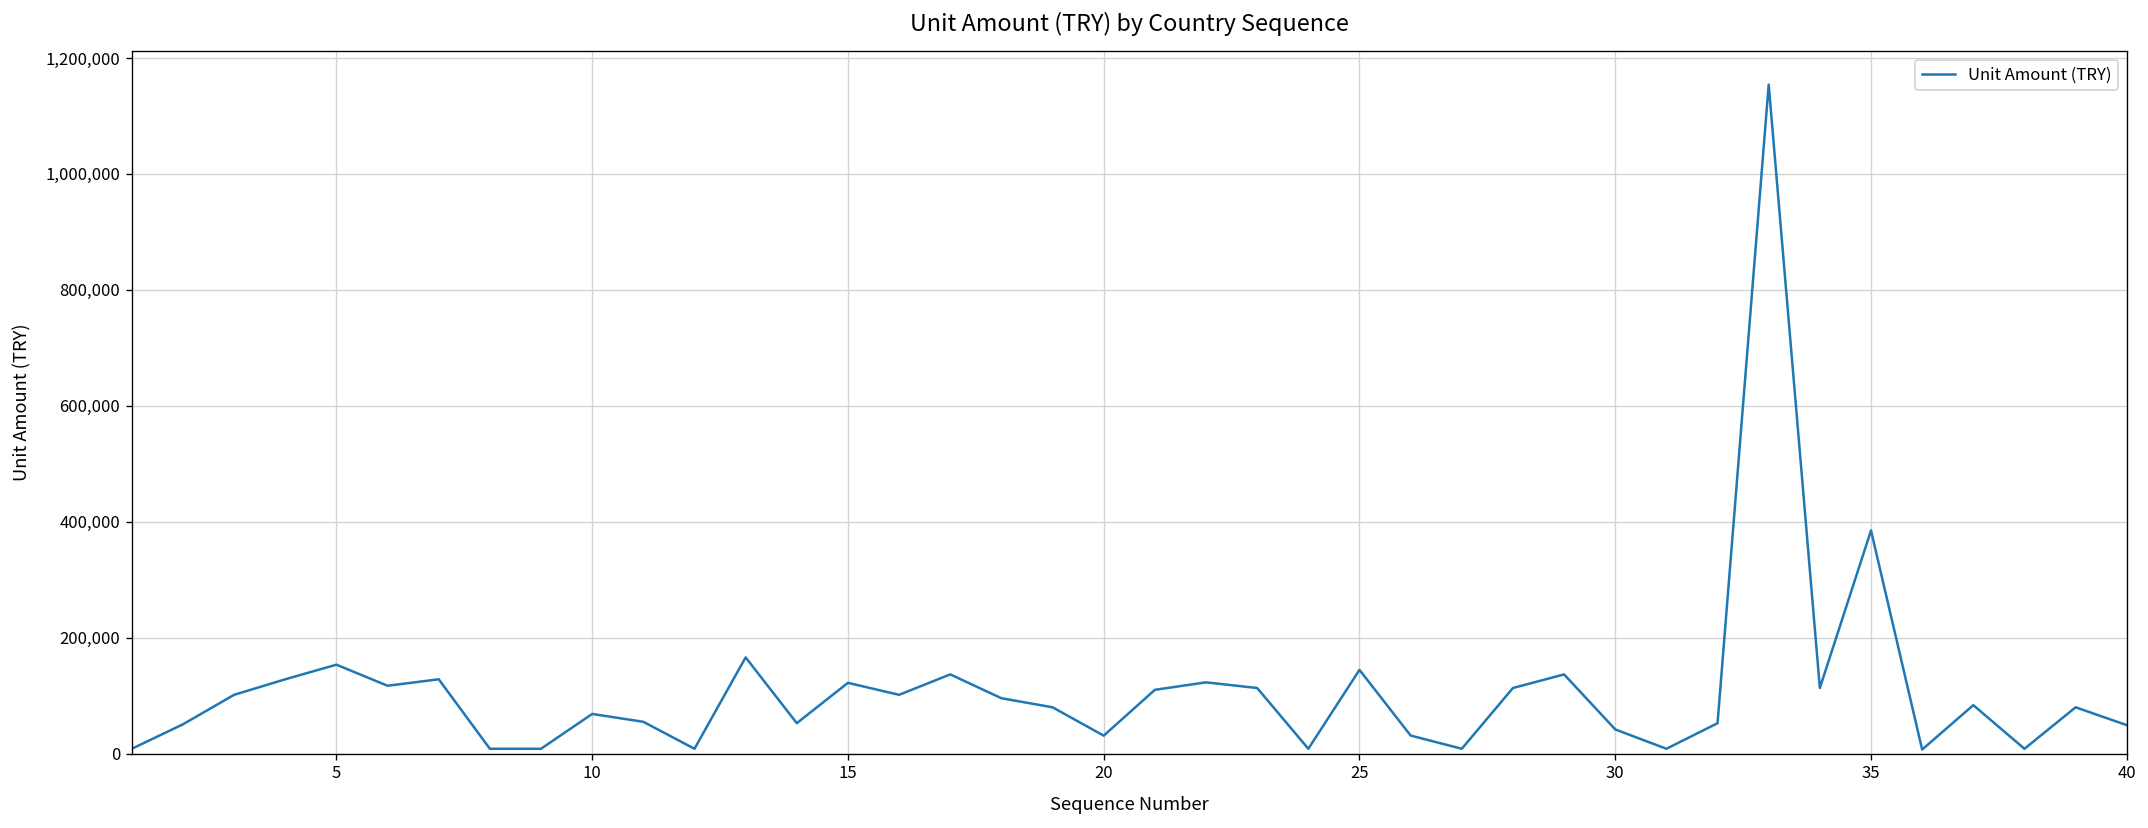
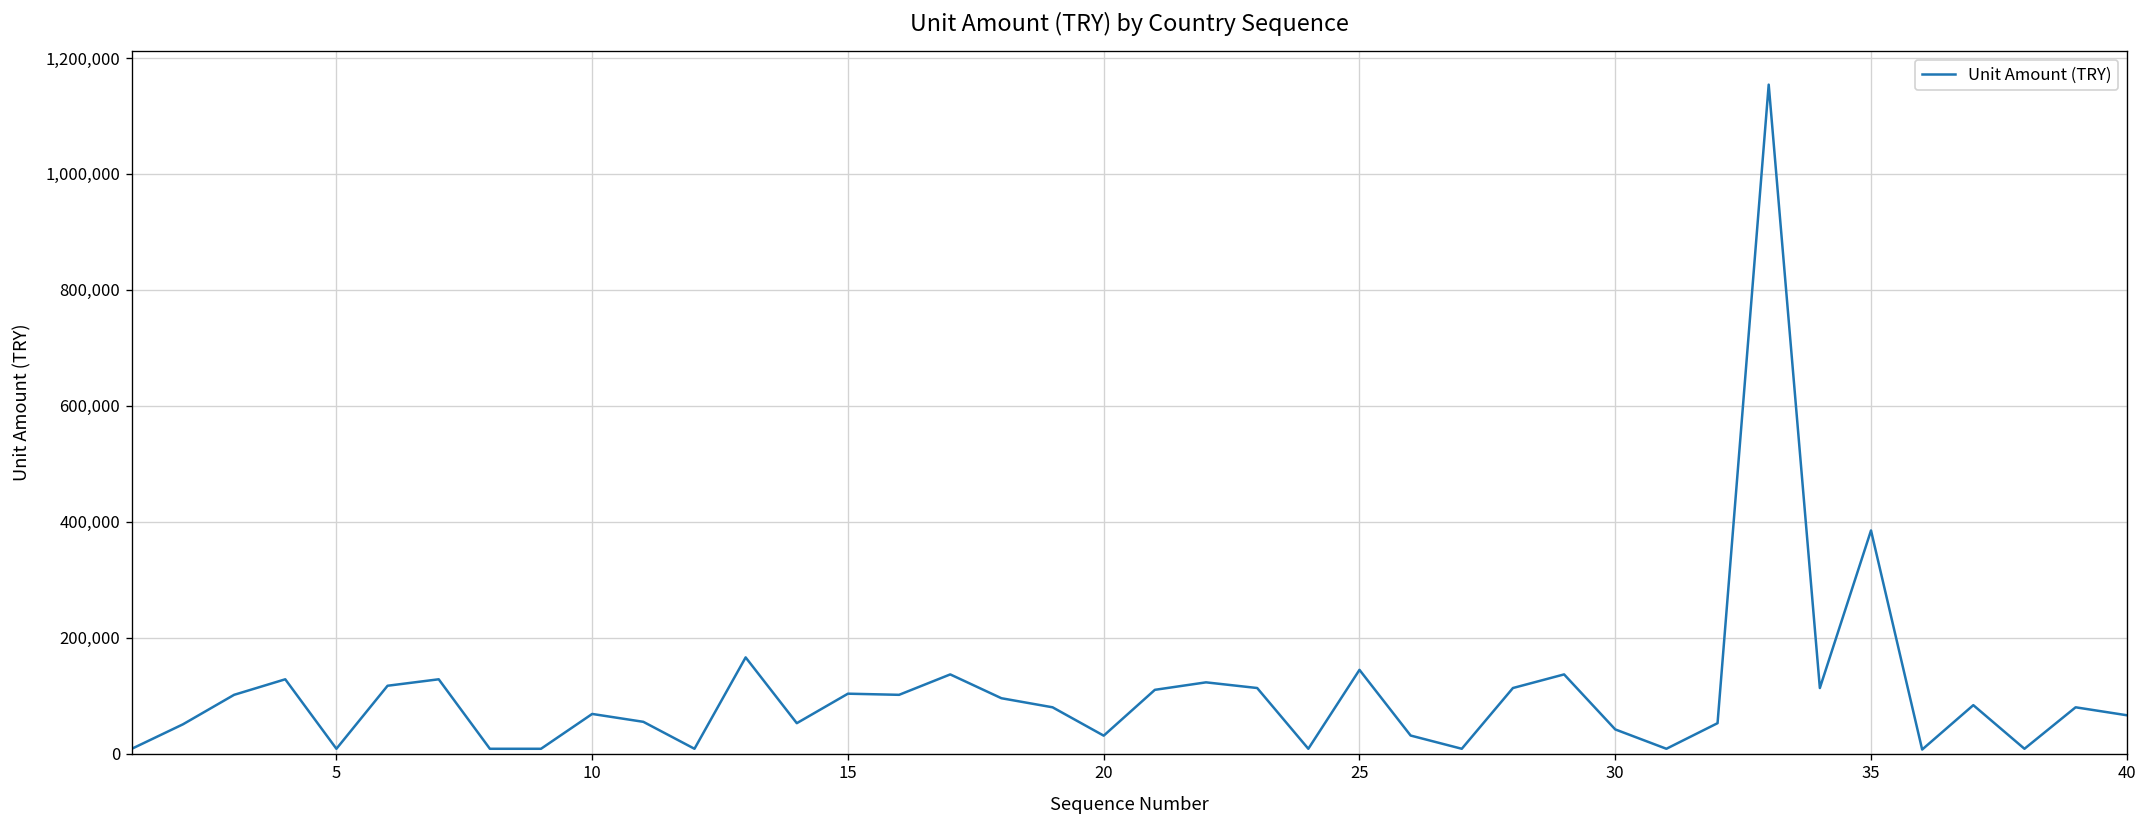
  {
-   "5": "150,000",
+   "5": "10,000",
    "10": "70,000",
-   "15": "120,000",
+   "15": "100,000",
    "20": "30,000",
    "25": "140,000",
    "30": "40,000",
    "35": "390,000",
-   "40": "50,000"
+   "40": "70,000"
  }
